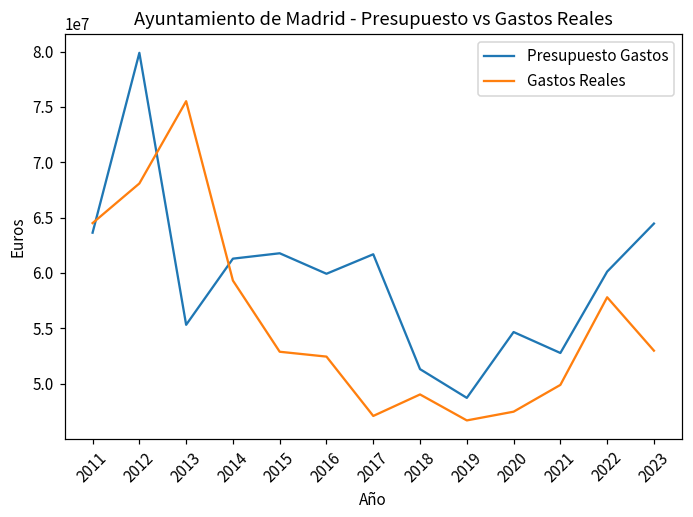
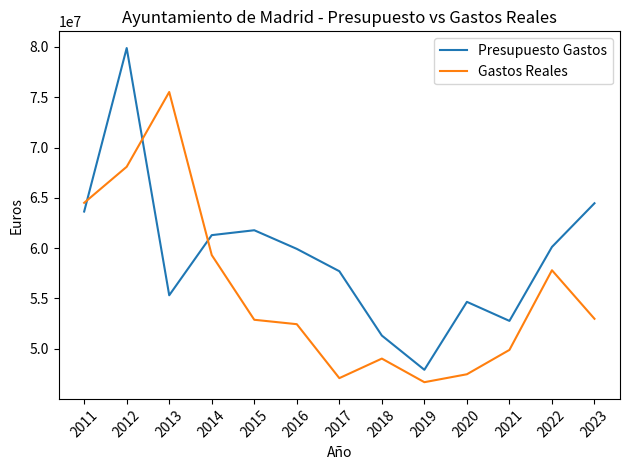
  {
    "Presupuesto Gastos": {
      "2011": 63600000,
      "2012": 79900000,
      "2013": 55300000,
      "2014": 61300000,
      "2015": 61800000,
      "2016": 59900000,
-     "2017": 61700000,
+     "2017": 57700000,
      "2018": 51300000,
-     "2019": 48700000,
+     "2019": 47900000,
      "2020": 54700000,
      "2021": 52800000,
      "2022": 60100000,
      "2023": 64500000
    },
    "Gastos Reales": {
      "2011": 64500000,
      "2012": 68100000,
      "2013": 75500000,
      "2014": 59300000,
      "2015": 52900000,
      "2016": 52400000,
      "2017": 47100000,
      "2018": 49000000,
      "2019": 46700000,
      "2020": 47500000,
      "2021": 49900000,
      "2022": 57800000,
      "2023": 53000000
    }
  }
